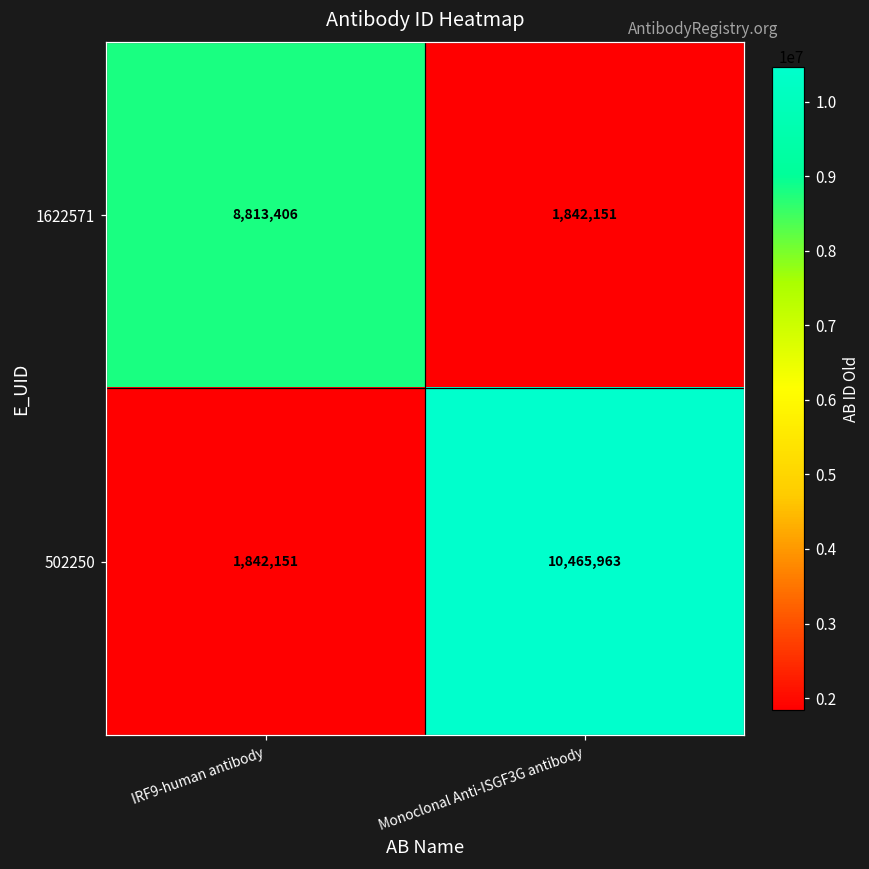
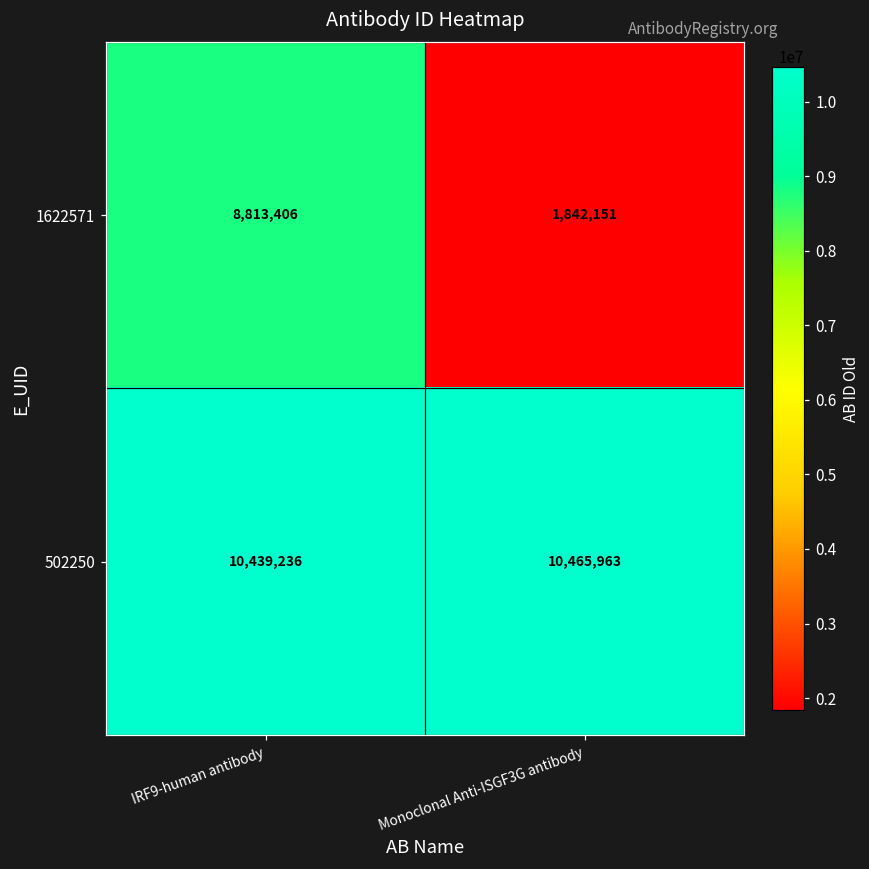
  {
    "1622571": {
      "IRF9-human antibody": "8,813,406",
      "Monoclonal Anti-ISGF3G antibody": "1,842,151"
    },
    "502250": {
-     "IRF9-human antibody": "1,842,151",
+     "IRF9-human antibody": "10,439,236",
      "Monoclonal Anti-ISGF3G antibody": "10,465,963"
    }
  }
